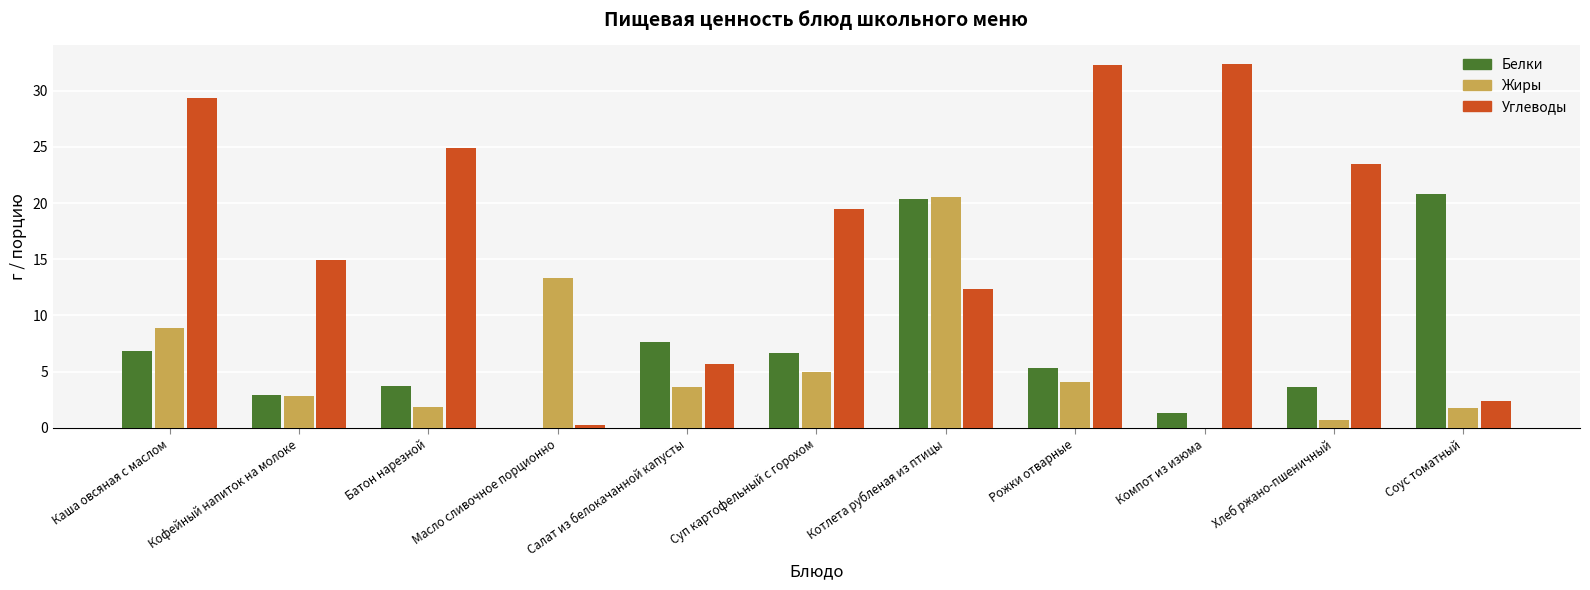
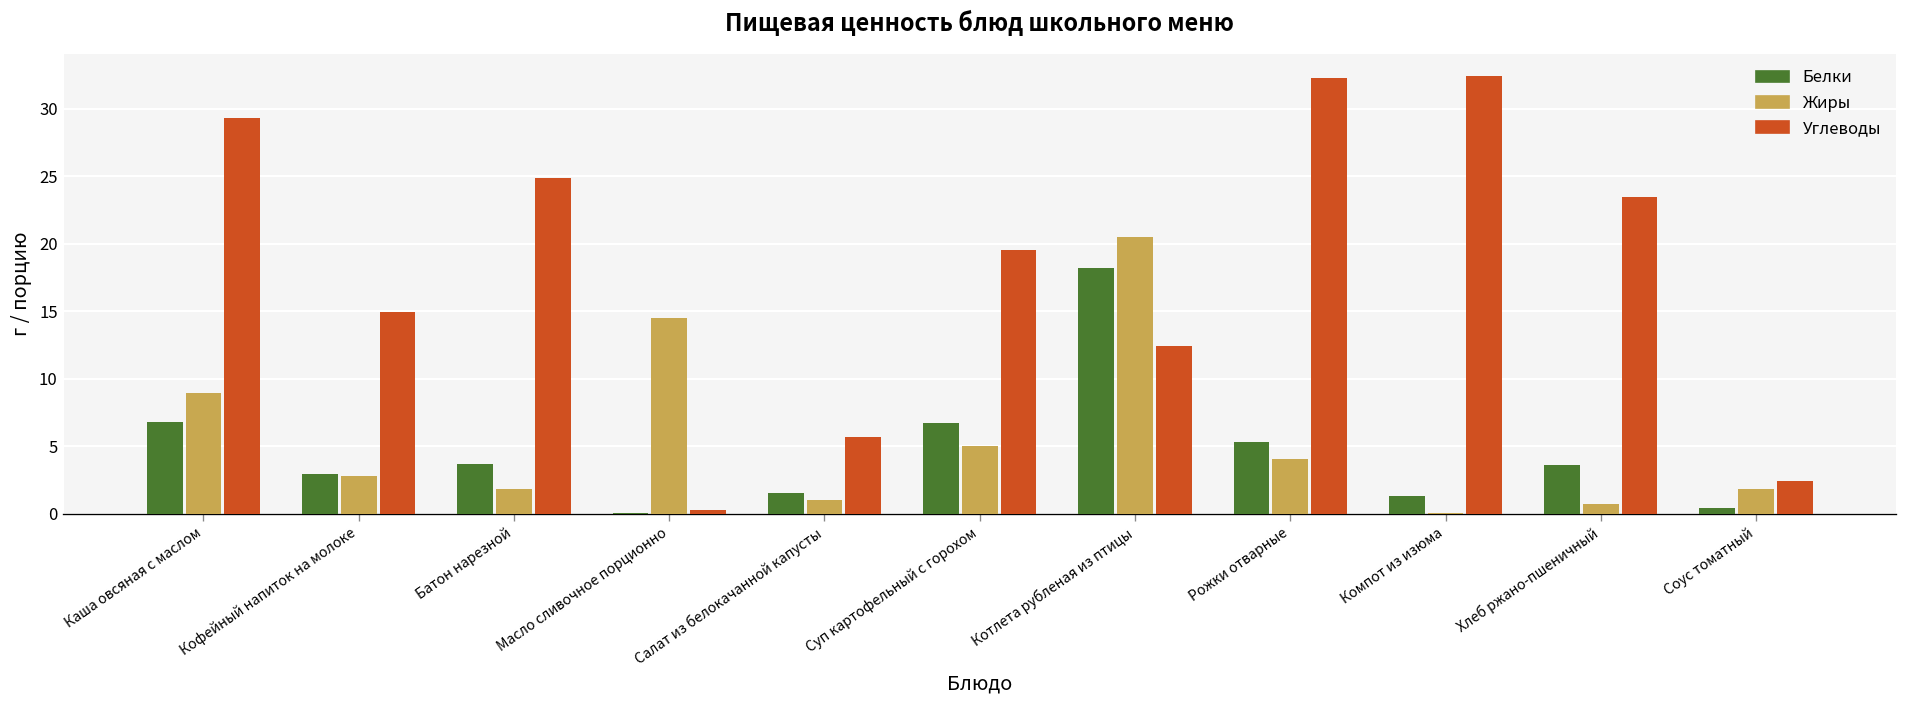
  {
    "Белки": {
      "Каша овсяная с маслом": 6.8,
      "Кофейный напиток на молоке": 2.9,
      "Батон нарезной": 3.7,
-     "Салат из белокачанной капусты": 7.6,
+     "Салат из белокачанной капусты": 1.5,
      "Суп картофельный с горохом": 6.7,
-     "Котлета рубленая из птицы": 20.4,
+     "Котлета рубленая из птицы": 18.2,
      "Рожки отварные": 5.3,
      "Компот из изюма": 1.3,
      "Хлеб ржано-пшеничный": 3.6,
-     "Соус томатный": 20.8
+     "Соус томатный": 0.4
    },
    "Жиры": {
      "Каша овсяная с маслом": 8.9,
      "Кофейный напиток на молоке": 2.8,
      "Батон нарезной": 1.9,
-     "Масло сливочное порционно": 13.3,
-     "Салат из белокачанной капусты": 3.6,
+     "Масло сливочное порционно": 14.5,
+     "Салат из белокачанной капусты": 1.0,
      "Суп картофельный с горохом": 5.0,
      "Котлета рубленая из птицы": 20.5,
      "Рожки отварные": 4.1,
      "Хлеб ржано-пшеничный": 0.7,
      "Соус томатный": 1.8
    },
    "Углеводы": {
      "Каша овсяная с маслом": 29.3,
      "Кофейный напиток на молоке": 14.9,
      "Батон нарезной": 24.9,
      "Масло сливочное порционно": 0.3,
      "Салат из белокачанной капусты": 5.7,
      "Суп картофельный с горохом": 19.5,
      "Котлета рубленая из птицы": 12.4,
      "Рожки отварные": 32.3,
      "Компот из изюма": 32.4,
      "Хлеб ржано-пшеничный": 23.5,
      "Соус томатный": 2.4
    }
  }
